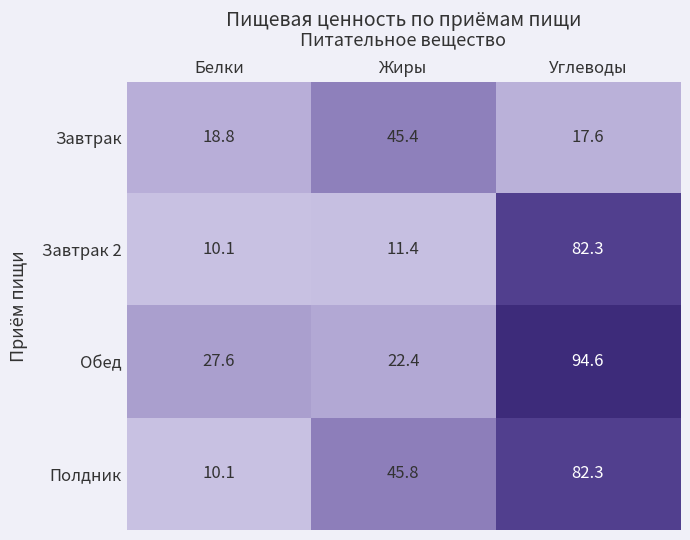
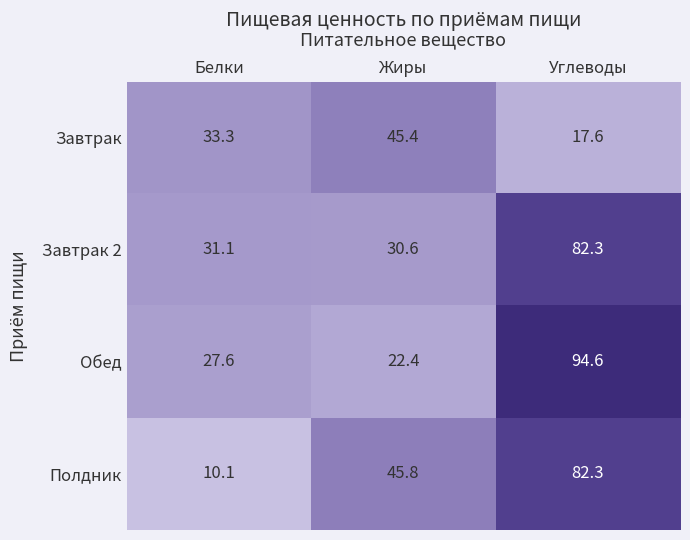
  {
    "Завтрак": {
-     "Белки": 18.8,
+     "Белки": 33.3,
      "Жиры": 45.4,
      "Углеводы": 17.6
    },
    "Завтрак 2": {
-     "Белки": 10.1,
-     "Жиры": 11.4,
+     "Белки": 31.1,
+     "Жиры": 30.6,
      "Углеводы": 82.3
    },
    "Обед": {
      "Белки": 27.6,
      "Жиры": 22.4,
      "Углеводы": 94.6
    },
    "Полдник": {
      "Белки": 10.1,
      "Жиры": 45.8,
      "Углеводы": 82.3
    }
  }
